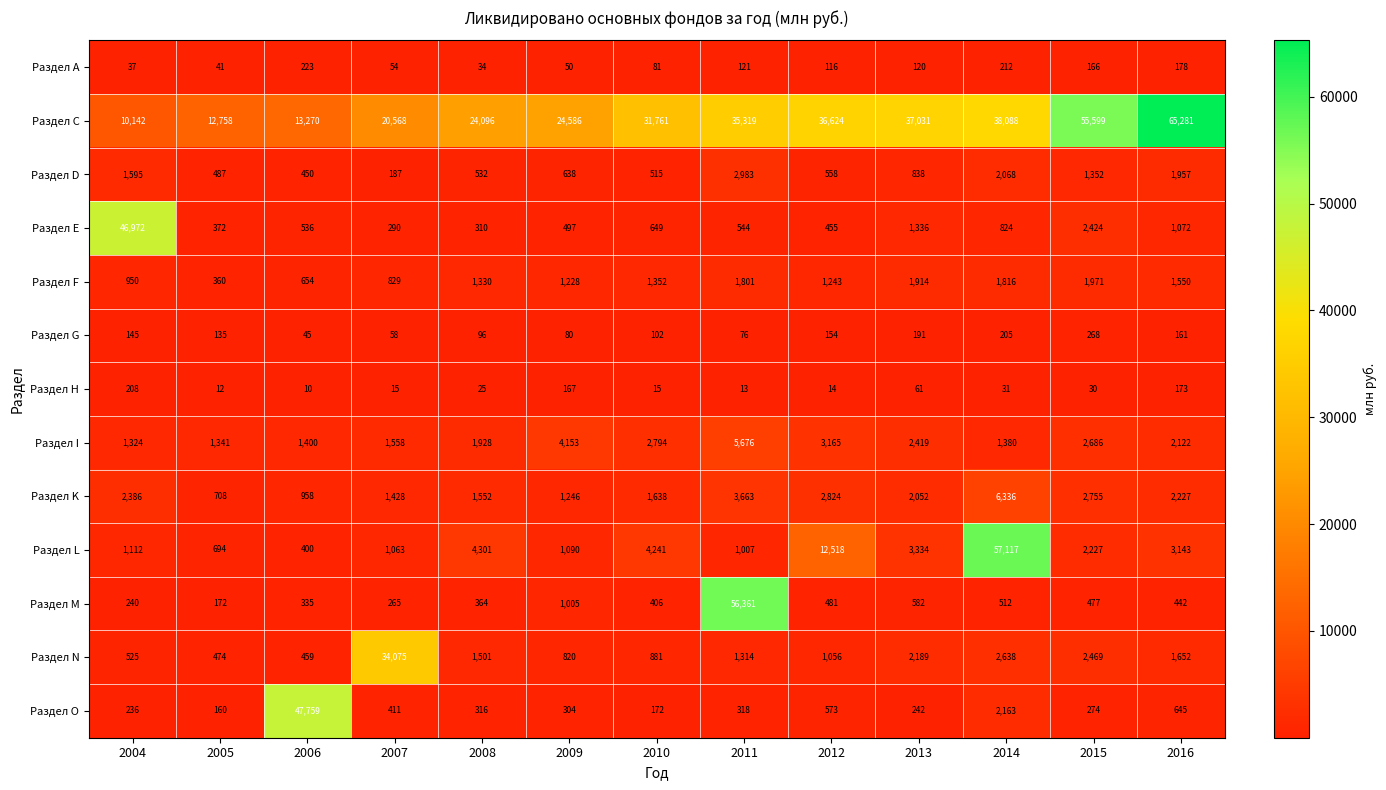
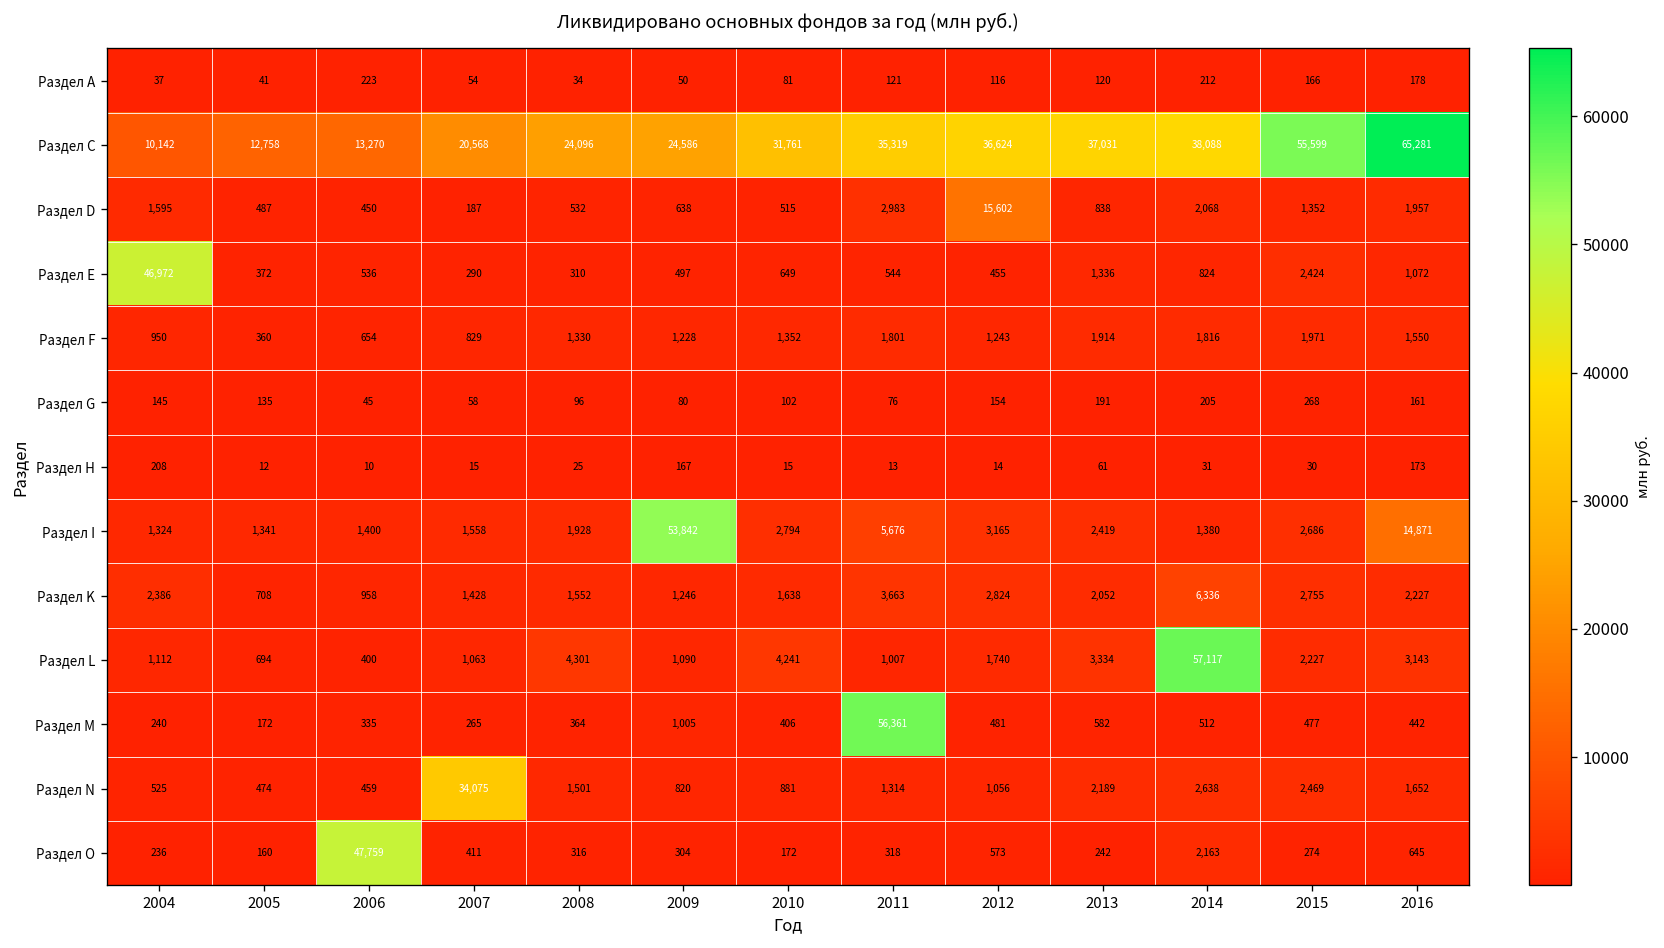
  {
    "Раздел А": {
      "2004": "37",
      "2005": "41",
      "2006": "223",
      "2007": "54",
      "2008": "34",
      "2009": "50",
      "2010": "81",
      "2011": "121",
      "2012": "116",
      "2013": "120",
      "2014": "212",
      "2015": "166",
      "2016": "178"
    },
    "Раздел С": {
      "2004": "10,142",
      "2005": "12,758",
      "2006": "13,270",
      "2007": "20,568",
      "2008": "24,096",
      "2009": "24,586",
      "2010": "31,761",
      "2011": "35,319",
      "2012": "36,624",
      "2013": "37,031",
      "2014": "38,088",
      "2015": "55,599",
      "2016": "65,281"
    },
    "Раздел D": {
      "2004": "1,595",
      "2005": "487",
      "2006": "450",
      "2007": "187",
      "2008": "532",
      "2009": "638",
      "2010": "515",
      "2011": "2,983",
-     "2012": "558",
+     "2012": "15,602",
      "2013": "838",
      "2014": "2,068",
      "2015": "1,352",
      "2016": "1,957"
    },
    "Раздел E": {
      "2004": "46,972",
      "2005": "372",
      "2006": "536",
      "2007": "290",
      "2008": "310",
      "2009": "497",
      "2010": "649",
      "2011": "544",
      "2012": "455",
      "2013": "1,336",
      "2014": "824",
      "2015": "2,424",
      "2016": "1,072"
    },
    "Раздел F": {
      "2004": "950",
      "2005": "360",
      "2006": "654",
      "2007": "829",
      "2008": "1,330",
      "2009": "1,228",
      "2010": "1,352",
      "2011": "1,801",
      "2012": "1,243",
      "2013": "1,914",
      "2014": "1,816",
      "2015": "1,971",
      "2016": "1,550"
    },
    "Раздел G": {
      "2004": "145",
      "2005": "135",
      "2006": "45",
      "2007": "58",
      "2008": "96",
      "2009": "80",
      "2010": "102",
      "2011": "76",
      "2012": "154",
      "2013": "191",
      "2014": "205",
      "2015": "268",
      "2016": "161"
    },
    "Раздел H": {
      "2004": "208",
      "2005": "12",
      "2006": "10",
      "2007": "15",
      "2008": "25",
      "2009": "167",
      "2010": "15",
      "2011": "13",
      "2012": "14",
      "2013": "61",
      "2014": "31",
      "2015": "30",
      "2016": "173"
    },
    "Раздел I": {
      "2004": "1,324",
      "2005": "1,341",
      "2006": "1,400",
      "2007": "1,558",
      "2008": "1,928",
-     "2009": "4,153",
+     "2009": "53,842",
      "2010": "2,794",
      "2011": "5,676",
      "2012": "3,165",
      "2013": "2,419",
      "2014": "1,380",
      "2015": "2,686",
-     "2016": "2,122"
+     "2016": "14,871"
    },
    "Раздел K": {
      "2004": "2,386",
      "2005": "708",
      "2006": "958",
      "2007": "1,428",
      "2008": "1,552",
      "2009": "1,246",
      "2010": "1,638",
      "2011": "3,663",
      "2012": "2,824",
      "2013": "2,052",
      "2014": "6,336",
      "2015": "2,755",
      "2016": "2,227"
    },
    "Раздел L": {
      "2004": "1,112",
      "2005": "694",
      "2006": "400",
      "2007": "1,063",
      "2008": "4,301",
      "2009": "1,090",
      "2010": "4,241",
      "2011": "1,007",
-     "2012": "12,518",
+     "2012": "1,740",
      "2013": "3,334",
      "2014": "57,117",
      "2015": "2,227",
      "2016": "3,143"
    },
    "Раздел M": {
      "2004": "240",
      "2005": "172",
      "2006": "335",
      "2007": "265",
      "2008": "364",
      "2009": "1,005",
      "2010": "406",
      "2011": "56,361",
      "2012": "481",
      "2013": "582",
      "2014": "512",
      "2015": "477",
      "2016": "442"
    },
    "Раздел N": {
      "2004": "525",
      "2005": "474",
      "2006": "459",
      "2007": "34,075",
      "2008": "1,501",
      "2009": "820",
      "2010": "881",
      "2011": "1,314",
      "2012": "1,056",
      "2013": "2,189",
      "2014": "2,638",
      "2015": "2,469",
      "2016": "1,652"
    },
    "Раздел O": {
      "2004": "236",
      "2005": "160",
      "2006": "47,759",
      "2007": "411",
      "2008": "316",
      "2009": "304",
      "2010": "172",
      "2011": "318",
      "2012": "573",
      "2013": "242",
      "2014": "2,163",
      "2015": "274",
      "2016": "645"
    }
  }
